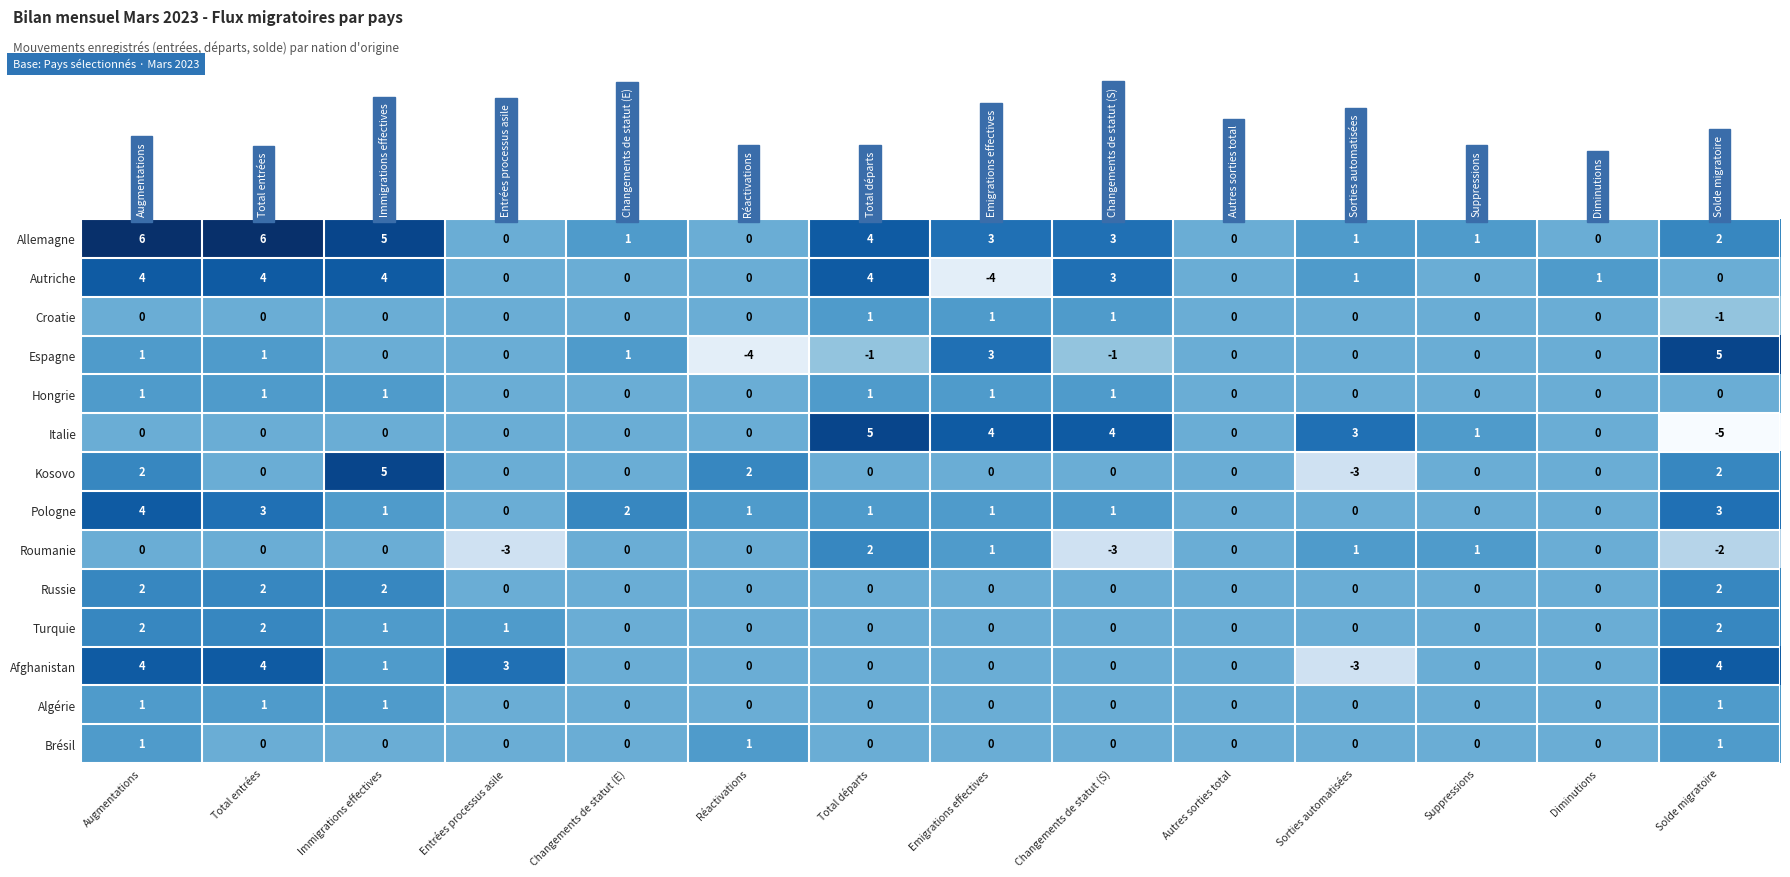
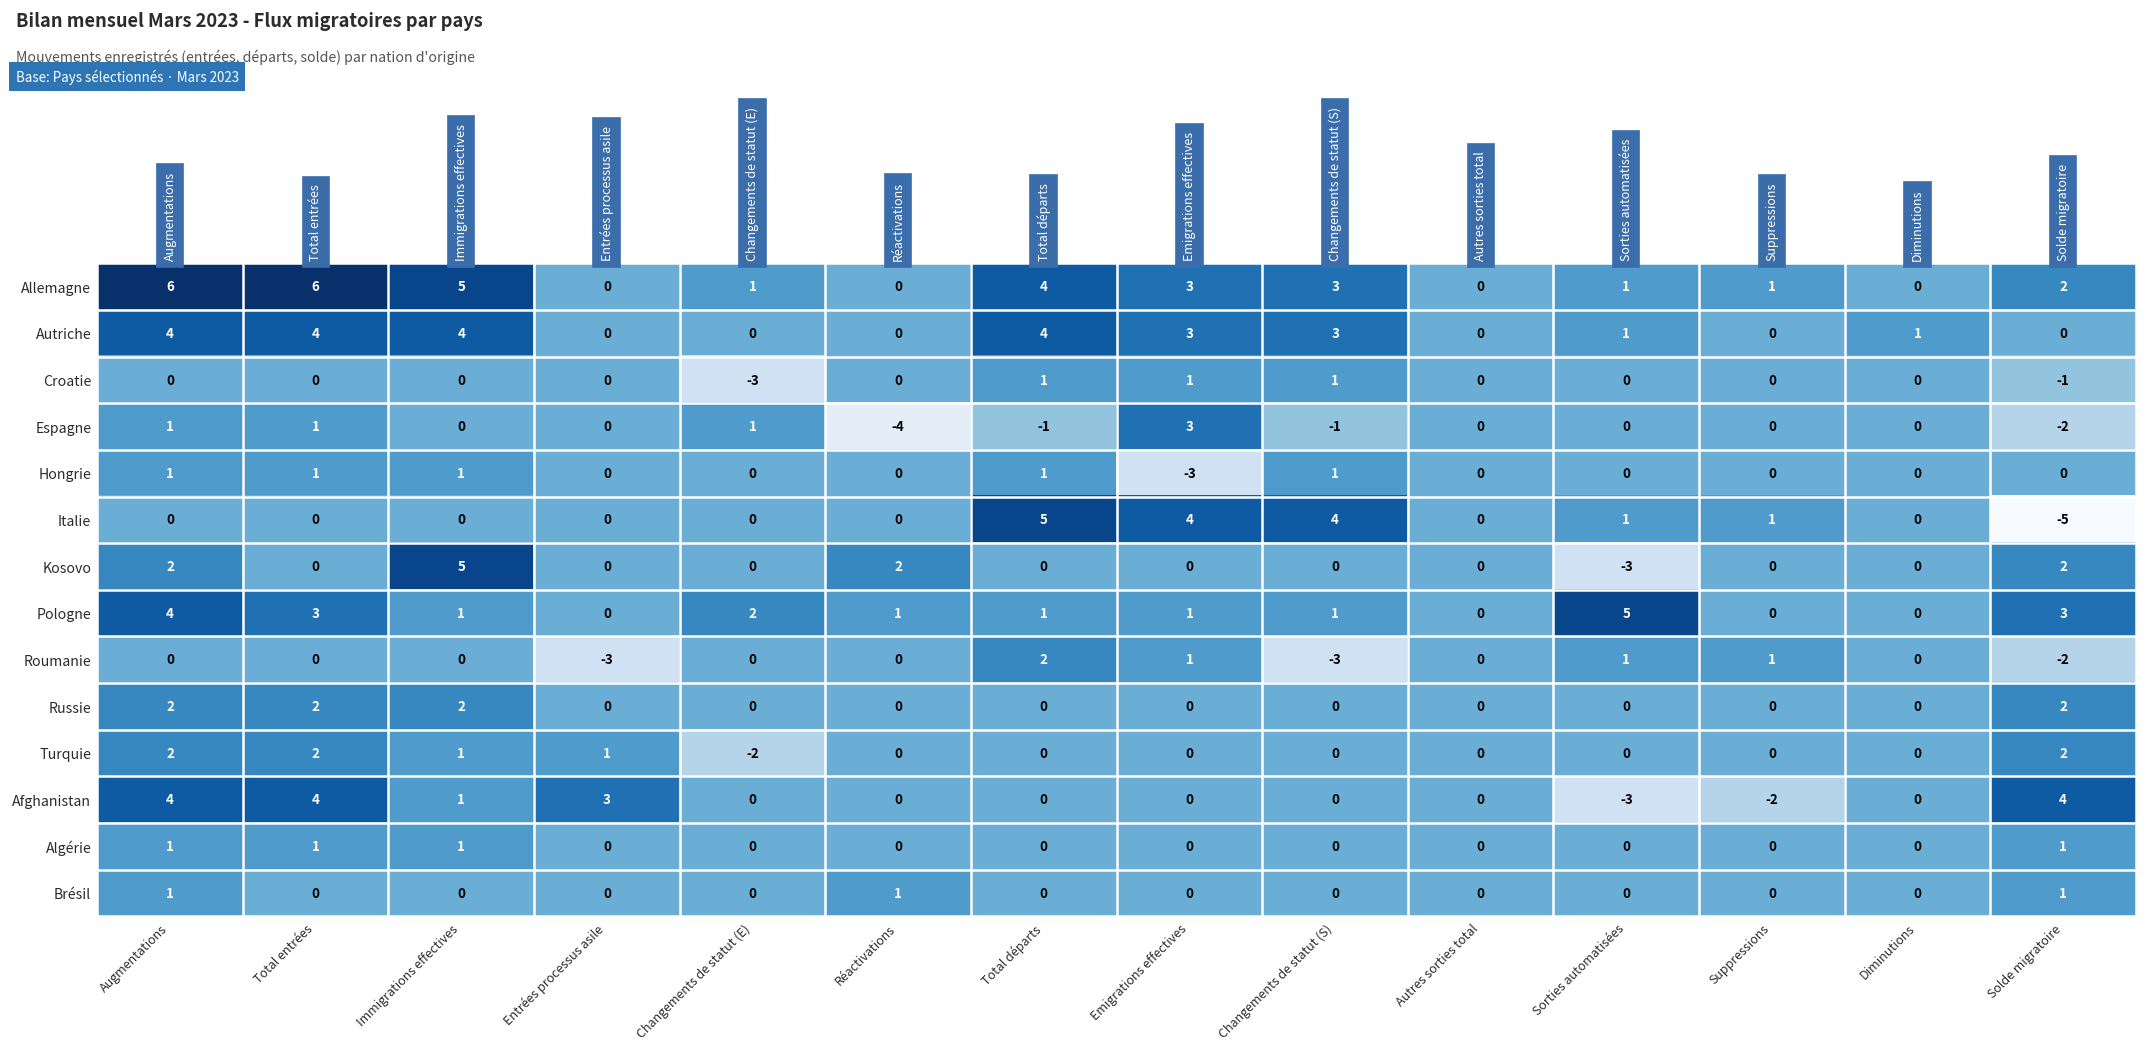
  {
    "Allemagne": {
      "Augmentations": 6,
      "Total entrées": 6,
      "Immigrations effectives": 5,
      "Entrées processus asile": 0,
      "Changements de statut (E)": 1,
      "Réactivations": 0,
      "Total départs": 4,
      "Emigrations effectives": 3,
      "Changements de statut (S)": 3,
      "Autres sorties total": 0,
      "Sorties automatisées": 1,
      "Suppressions": 1,
      "Diminutions": 0,
      "Solde migratoire": 2
    },
    "Autriche": {
      "Augmentations": 4,
      "Total entrées": 4,
      "Immigrations effectives": 4,
      "Entrées processus asile": 0,
      "Changements de statut (E)": 0,
      "Réactivations": 0,
      "Total départs": 4,
-     "Emigrations effectives": -4,
+     "Emigrations effectives": 3,
      "Changements de statut (S)": 3,
      "Autres sorties total": 0,
      "Sorties automatisées": 1,
      "Suppressions": 0,
      "Diminutions": 1,
      "Solde migratoire": 0
    },
    "Croatie": {
      "Augmentations": 0,
      "Total entrées": 0,
      "Immigrations effectives": 0,
      "Entrées processus asile": 0,
-     "Changements de statut (E)": 0,
+     "Changements de statut (E)": -3,
      "Réactivations": 0,
      "Total départs": 1,
      "Emigrations effectives": 1,
      "Changements de statut (S)": 1,
      "Autres sorties total": 0,
      "Sorties automatisées": 0,
      "Suppressions": 0,
      "Diminutions": 0,
      "Solde migratoire": -1
    },
    "Espagne": {
      "Augmentations": 1,
      "Total entrées": 1,
      "Immigrations effectives": 0,
      "Entrées processus asile": 0,
      "Changements de statut (E)": 1,
      "Réactivations": -4,
      "Total départs": -1,
      "Emigrations effectives": 3,
      "Changements de statut (S)": -1,
      "Autres sorties total": 0,
      "Sorties automatisées": 0,
      "Suppressions": 0,
      "Diminutions": 0,
-     "Solde migratoire": 5
+     "Solde migratoire": -2
    },
    "Hongrie": {
      "Augmentations": 1,
      "Total entrées": 1,
      "Immigrations effectives": 1,
      "Entrées processus asile": 0,
      "Changements de statut (E)": 0,
      "Réactivations": 0,
      "Total départs": 1,
-     "Emigrations effectives": 1,
+     "Emigrations effectives": -3,
      "Changements de statut (S)": 1,
      "Autres sorties total": 0,
      "Sorties automatisées": 0,
      "Suppressions": 0,
      "Diminutions": 0,
      "Solde migratoire": 0
    },
    "Italie": {
      "Augmentations": 0,
      "Total entrées": 0,
      "Immigrations effectives": 0,
      "Entrées processus asile": 0,
      "Changements de statut (E)": 0,
      "Réactivations": 0,
      "Total départs": 5,
      "Emigrations effectives": 4,
      "Changements de statut (S)": 4,
      "Autres sorties total": 0,
-     "Sorties automatisées": 3,
+     "Sorties automatisées": 1,
      "Suppressions": 1,
      "Diminutions": 0,
      "Solde migratoire": -5
    },
    "Kosovo": {
      "Augmentations": 2,
      "Total entrées": 0,
      "Immigrations effectives": 5,
      "Entrées processus asile": 0,
      "Changements de statut (E)": 0,
      "Réactivations": 2,
      "Total départs": 0,
      "Emigrations effectives": 0,
      "Changements de statut (S)": 0,
      "Autres sorties total": 0,
      "Sorties automatisées": -3,
      "Suppressions": 0,
      "Diminutions": 0,
      "Solde migratoire": 2
    },
    "Pologne": {
      "Augmentations": 4,
      "Total entrées": 3,
      "Immigrations effectives": 1,
      "Entrées processus asile": 0,
      "Changements de statut (E)": 2,
      "Réactivations": 1,
      "Total départs": 1,
      "Emigrations effectives": 1,
      "Changements de statut (S)": 1,
      "Autres sorties total": 0,
-     "Sorties automatisées": 0,
+     "Sorties automatisées": 5,
      "Suppressions": 0,
      "Diminutions": 0,
      "Solde migratoire": 3
    },
    "Roumanie": {
      "Augmentations": 0,
      "Total entrées": 0,
      "Immigrations effectives": 0,
      "Entrées processus asile": -3,
      "Changements de statut (E)": 0,
      "Réactivations": 0,
      "Total départs": 2,
      "Emigrations effectives": 1,
      "Changements de statut (S)": -3,
      "Autres sorties total": 0,
      "Sorties automatisées": 1,
      "Suppressions": 1,
      "Diminutions": 0,
      "Solde migratoire": -2
    },
    "Russie": {
      "Augmentations": 2,
      "Total entrées": 2,
      "Immigrations effectives": 2,
      "Entrées processus asile": 0,
      "Changements de statut (E)": 0,
      "Réactivations": 0,
      "Total départs": 0,
      "Emigrations effectives": 0,
      "Changements de statut (S)": 0,
      "Autres sorties total": 0,
      "Sorties automatisées": 0,
      "Suppressions": 0,
      "Diminutions": 0,
      "Solde migratoire": 2
    },
    "Turquie": {
      "Augmentations": 2,
      "Total entrées": 2,
      "Immigrations effectives": 1,
      "Entrées processus asile": 1,
-     "Changements de statut (E)": 0,
+     "Changements de statut (E)": -2,
      "Réactivations": 0,
      "Total départs": 0,
      "Emigrations effectives": 0,
      "Changements de statut (S)": 0,
      "Autres sorties total": 0,
      "Sorties automatisées": 0,
      "Suppressions": 0,
      "Diminutions": 0,
      "Solde migratoire": 2
    },
    "Afghanistan": {
      "Augmentations": 4,
      "Total entrées": 4,
      "Immigrations effectives": 1,
      "Entrées processus asile": 3,
      "Changements de statut (E)": 0,
      "Réactivations": 0,
      "Total départs": 0,
      "Emigrations effectives": 0,
      "Changements de statut (S)": 0,
      "Autres sorties total": 0,
      "Sorties automatisées": -3,
-     "Suppressions": 0,
+     "Suppressions": -2,
      "Diminutions": 0,
      "Solde migratoire": 4
    },
    "Algérie": {
      "Augmentations": 1,
      "Total entrées": 1,
      "Immigrations effectives": 1,
      "Entrées processus asile": 0,
      "Changements de statut (E)": 0,
      "Réactivations": 0,
      "Total départs": 0,
      "Emigrations effectives": 0,
      "Changements de statut (S)": 0,
      "Autres sorties total": 0,
      "Sorties automatisées": 0,
      "Suppressions": 0,
      "Diminutions": 0,
      "Solde migratoire": 1
    },
    "Brésil": {
      "Augmentations": 1,
      "Total entrées": 0,
      "Immigrations effectives": 0,
      "Entrées processus asile": 0,
      "Changements de statut (E)": 0,
      "Réactivations": 1,
      "Total départs": 0,
      "Emigrations effectives": 0,
      "Changements de statut (S)": 0,
      "Autres sorties total": 0,
      "Sorties automatisées": 0,
      "Suppressions": 0,
      "Diminutions": 0,
      "Solde migratoire": 1
    }
  }
